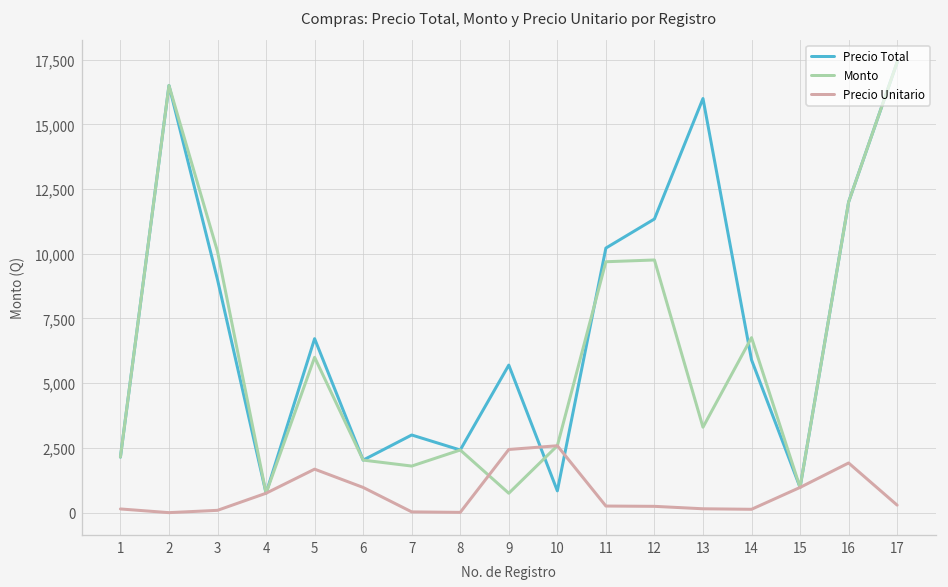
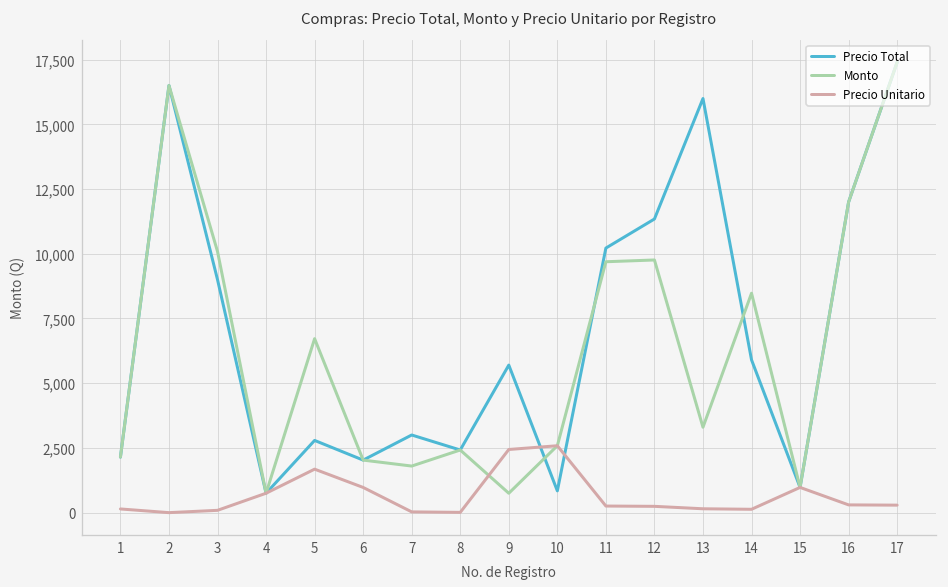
  {
    "Precio Total": {
      "3": "9,000",
-     "5": "6,700",
+     "5": "2,800",
      "7": "3,000",
      "9": "5,700",
      "10": "800",
      "11": "10,200",
      "12": "11,300",
      "13": "16,000",
      "14": "5,900"
    },
    "Monto": {
      "3": "10,100",
-     "5": "6,000",
+     "5": "6,700",
      "7": "1,800",
      "9": "800",
      "11": "9,700",
      "12": "9,800",
      "13": "3,300",
-     "14": "6,800"
+     "14": "8,500"
    },
    "Precio Unitario": {
      "1": "100",
      "2": "0",
      "3": "100",
      "5": "1,700",
      "6": "1,000",
      "7": "0",
      "8": "0",
      "9": "2,400",
      "11": "300",
      "12": "200",
      "13": "200",
      "14": "100",
-     "16": "1,900",
+     "16": "300",
      "17": "300"
    }
  }
